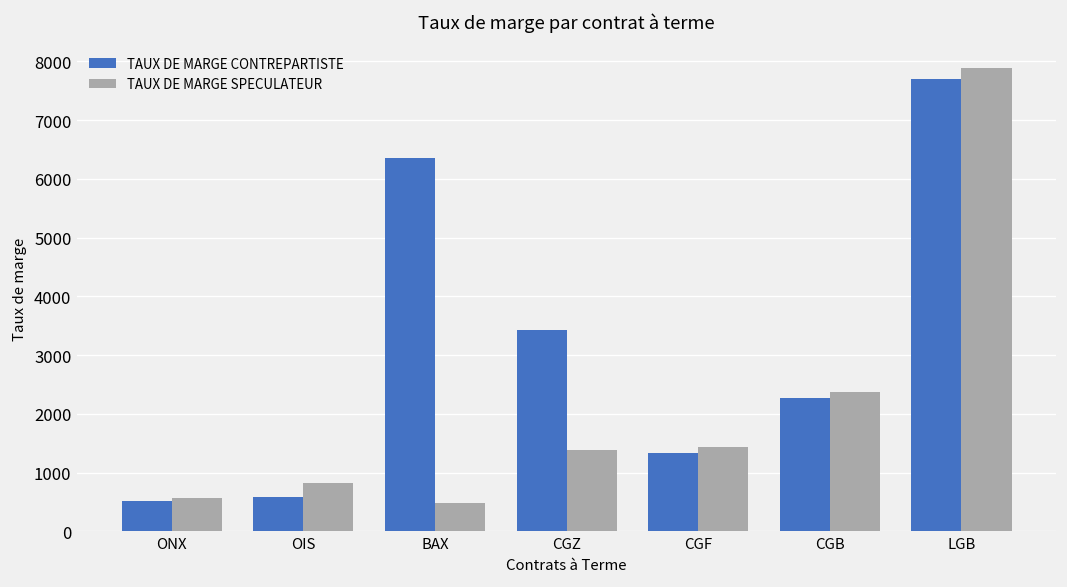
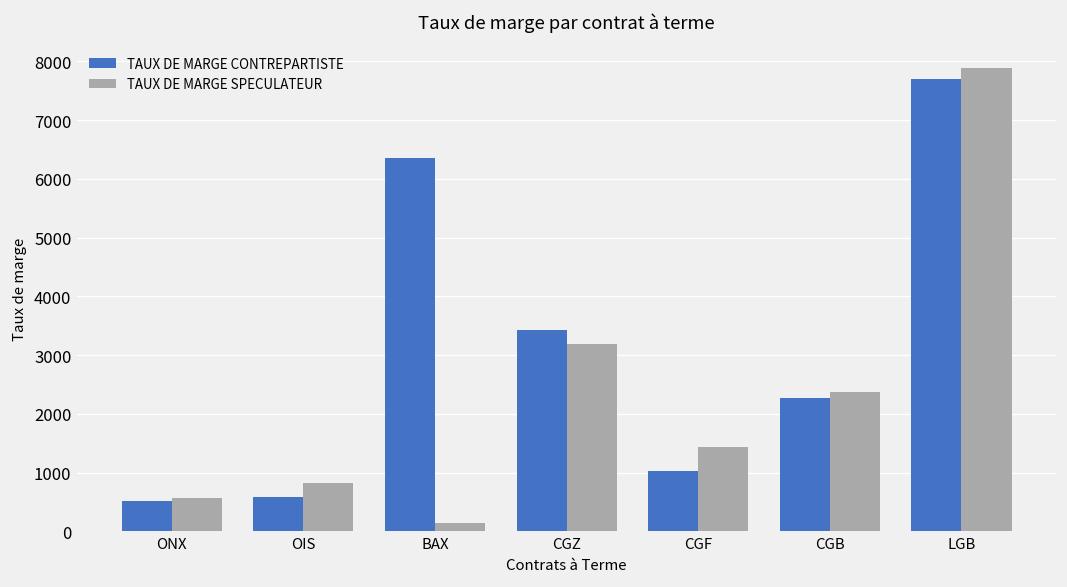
  {
    "TAUX DE MARGE CONTREPARTISTE": {
      "ONX": 500,
      "OIS": 600,
      "BAX": 6400,
      "CGZ": 3400,
-     "CGF": 1300,
+     "CGF": 1000,
      "CGB": 2300,
      "LGB": 7700
    },
    "TAUX DE MARGE SPECULATEUR": {
      "ONX": 600,
      "OIS": 800,
-     "BAX": 500,
-     "CGZ": 1400,
+     "BAX": 100,
+     "CGZ": 3200,
      "CGF": 1400,
      "CGB": 2400,
      "LGB": 7900
    }
  }
